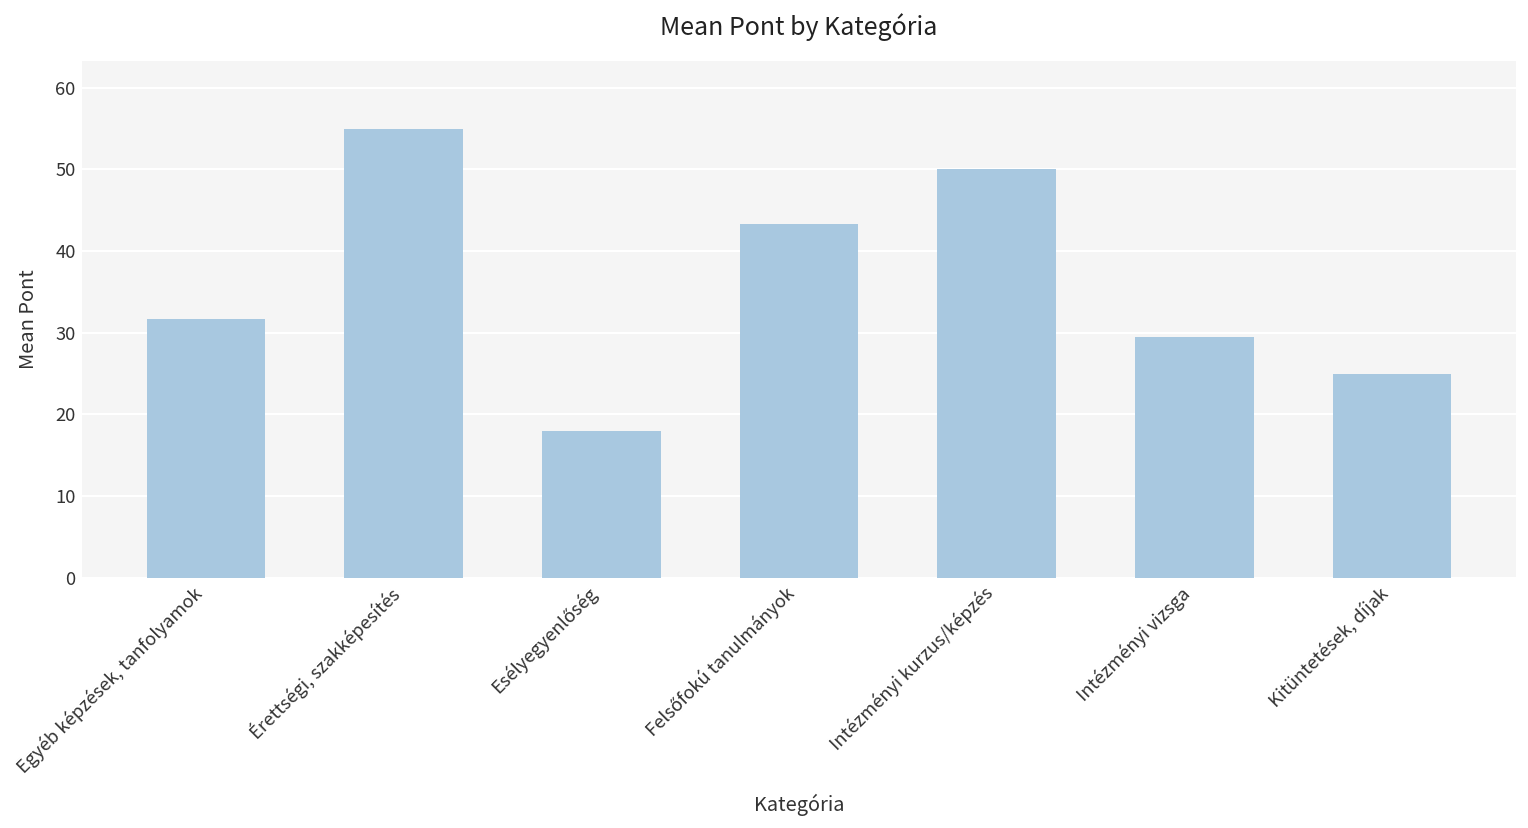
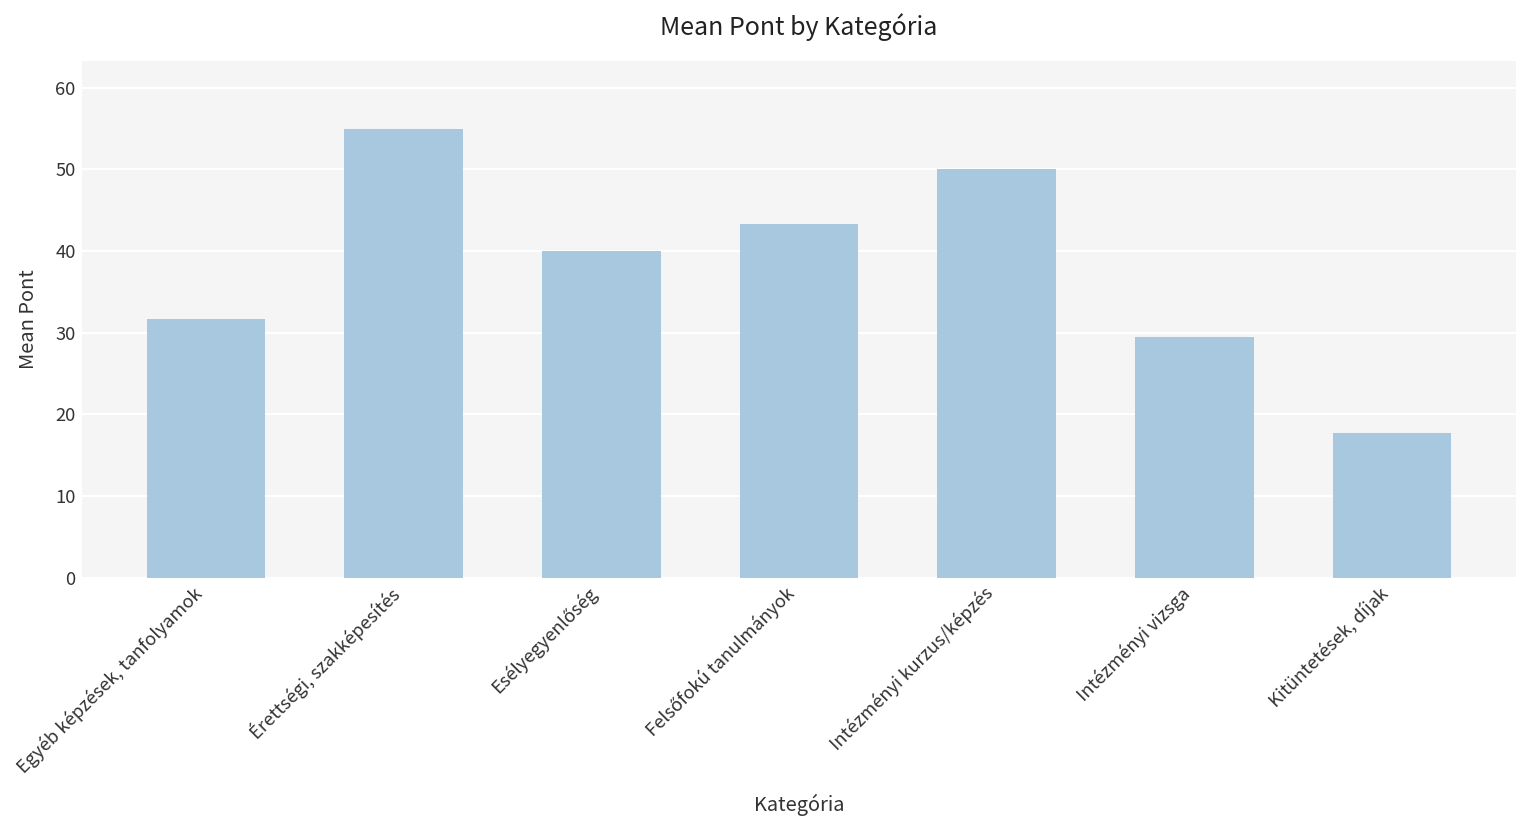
  {
    "Egyéb képzések, tanfolyamok": 32,
    "Érettségi, szakképesítés": 55,
-   "Esélyegyenlőség": 18,
+   "Esélyegyenlőség": 40,
    "Felsőfokú tanulmányok": 43,
    "Intézményi kurzus/képzés": 50,
    "Intézményi vizsga": 30,
-   "Kitüntetések, díjak": 25
+   "Kitüntetések, díjak": 18
  }
